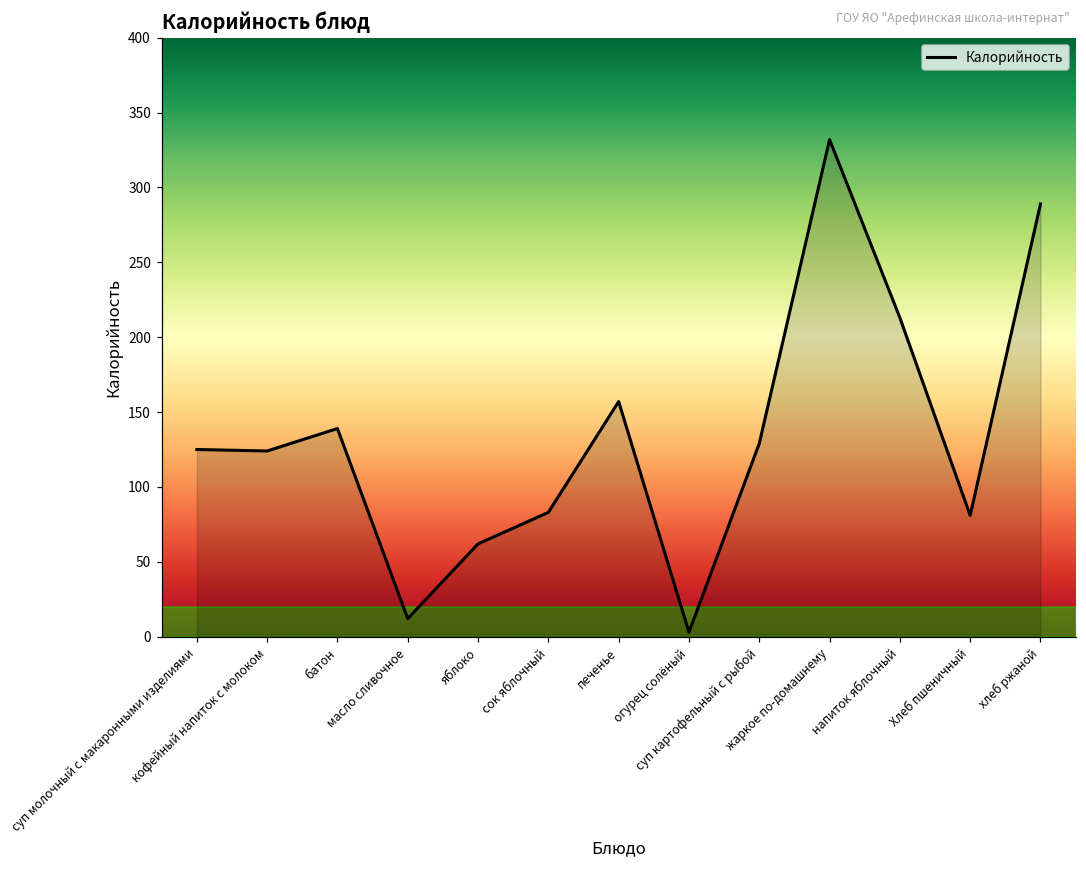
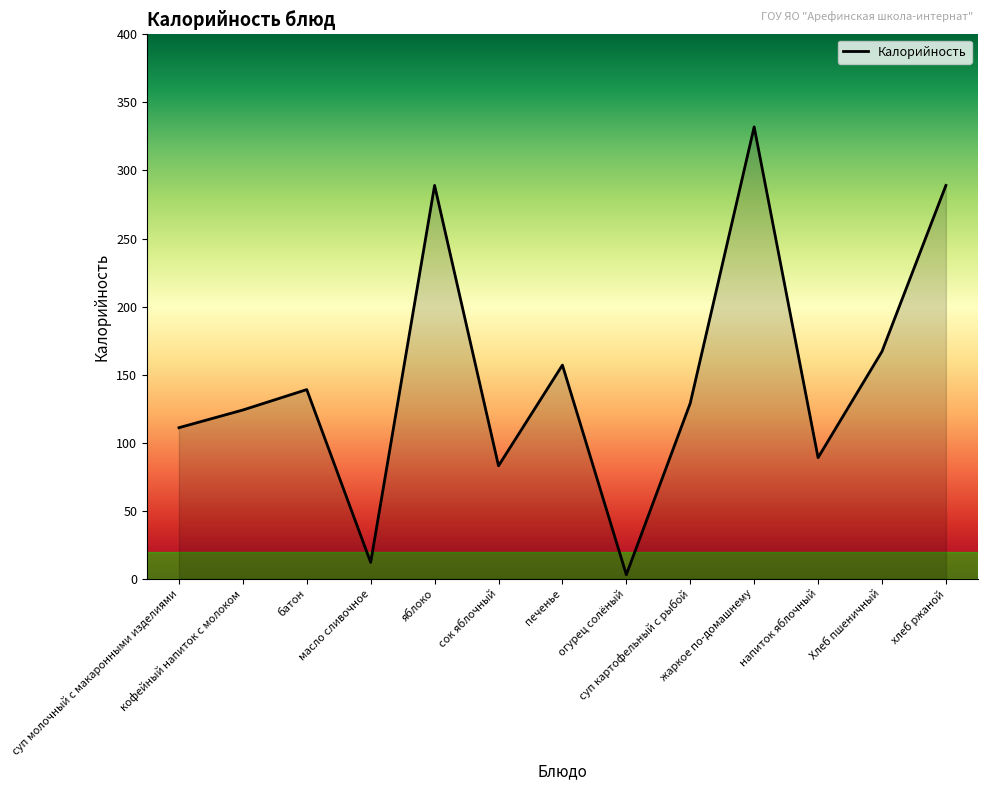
  {
-   "суп молочный с макаронными изделиями": 125,
+   "суп молочный с макаронными изделиями": 111,
    "кофейный напиток с молоком": 124,
    "батон": 139,
-   "яблоко": 62,
+   "яблоко": 289,
    "сок яблочный": 83,
    "печенье": 157,
    "суп картофельный с рыбой": 129,
    "жаркое по-домашнему": 332,
-   "напиток яблочный": 213,
-   "Хлеб пшеничный": 81,
+   "напиток яблочный": 89,
+   "Хлеб пшеничный": 167,
    "хлеб ржаной": 289
  }
